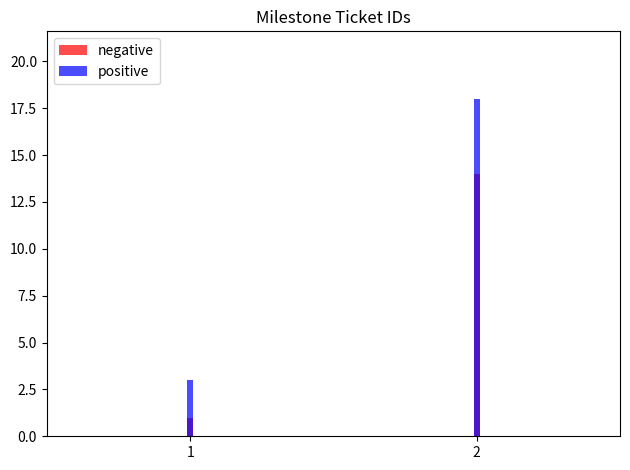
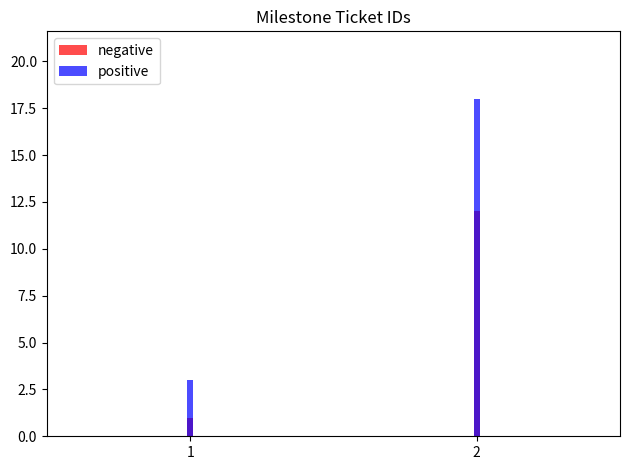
  {
    "negative": {
-     "2": 14
+     "2": 12
    },
    "positive": {
      "1": 3,
      "2": 18
    }
  }
